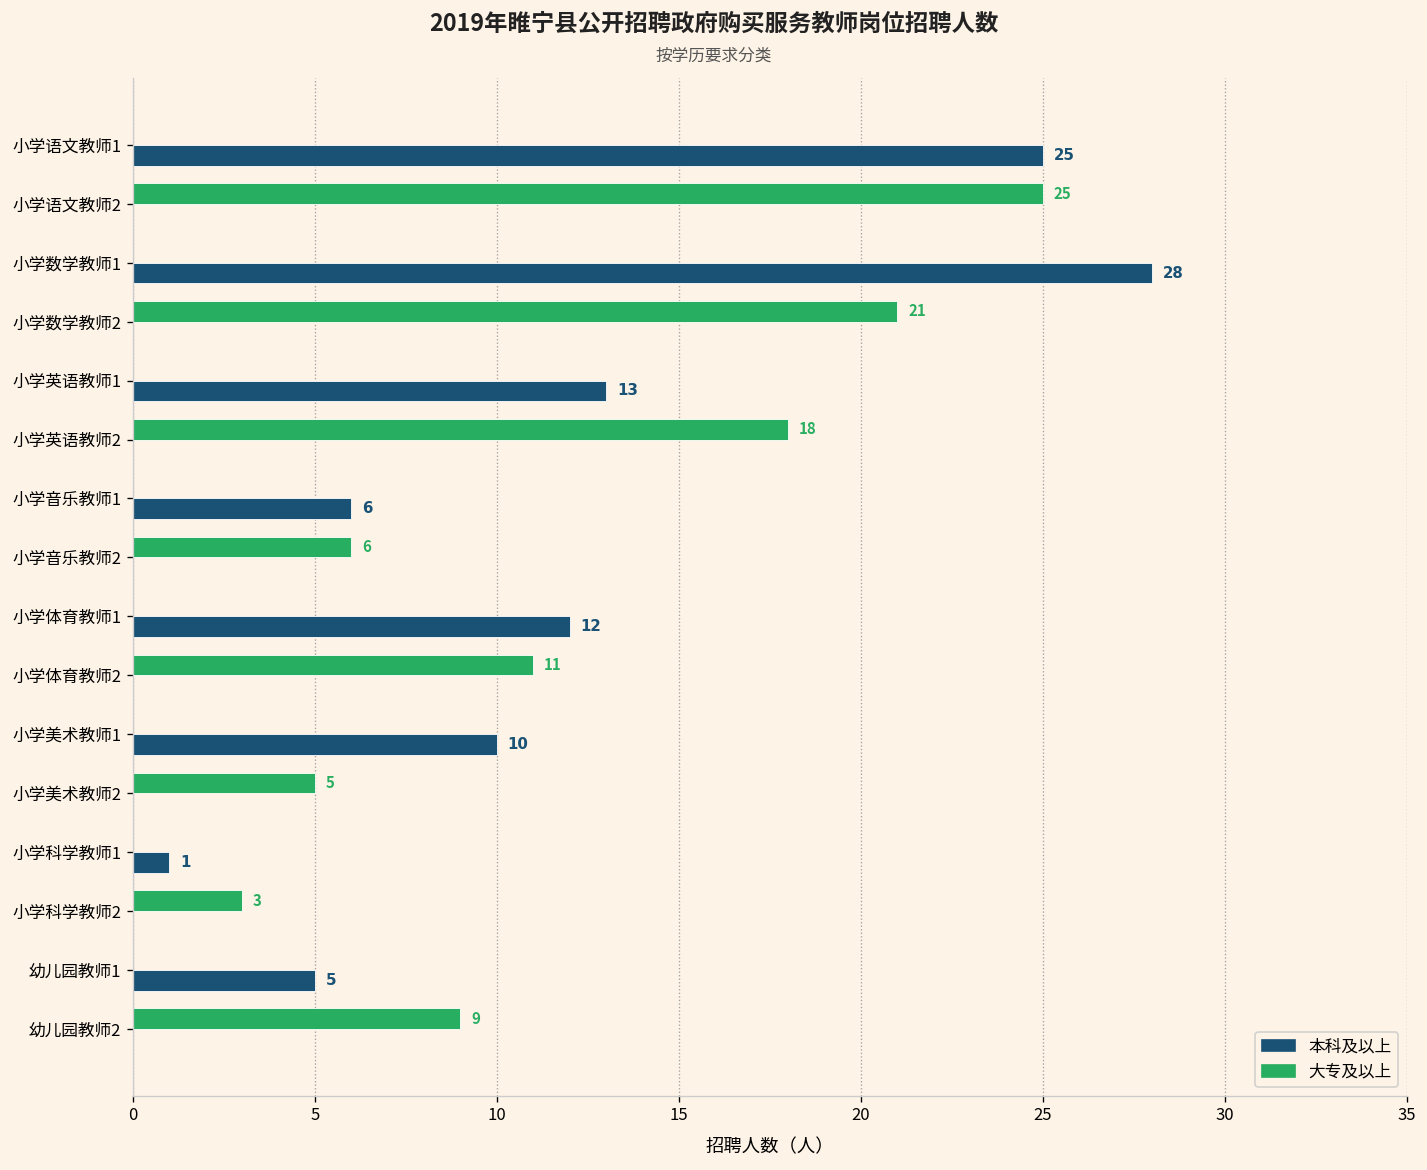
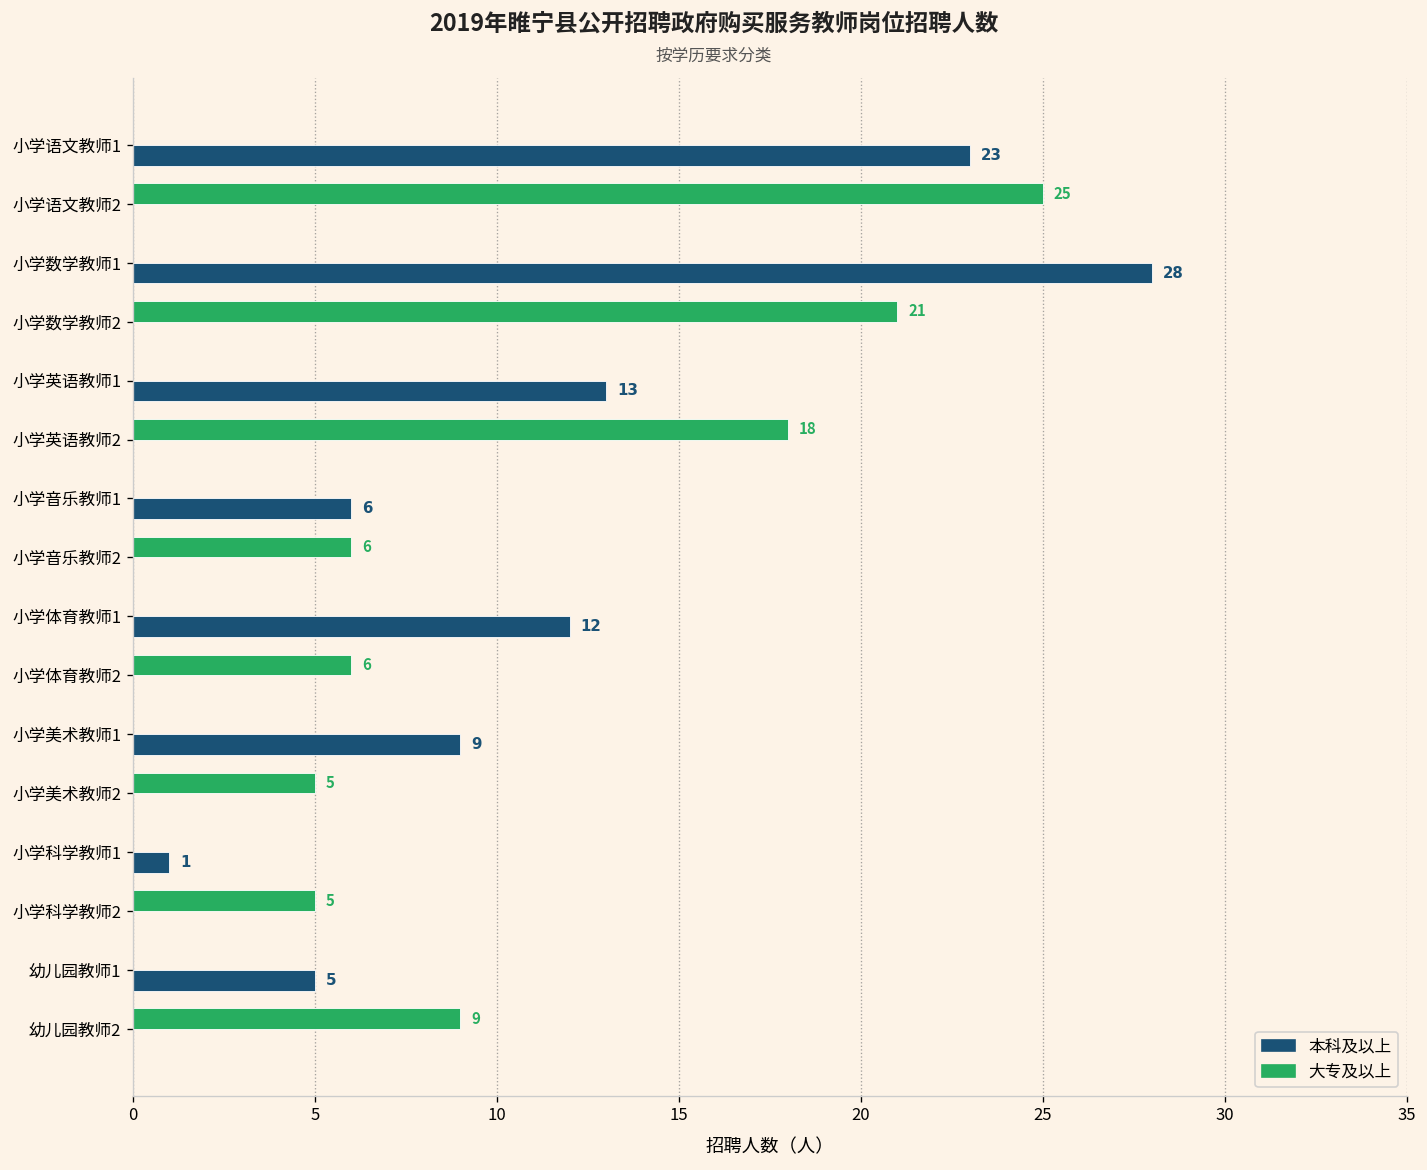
  {
    "本科及以上": {
-     "小学语文教师1": 25,
+     "小学语文教师1": 23,
      "小学数学教师1": 28,
      "小学英语教师1": 13,
      "小学音乐教师1": 6,
      "小学体育教师1": 12,
-     "小学美术教师1": 10,
+     "小学美术教师1": 9,
      "小学科学教师1": 1,
      "幼儿园教师1": 5
    },
    "大专及以上": {
      "小学语文教师2": 25,
      "小学数学教师2": 21,
      "小学英语教师2": 18,
      "小学音乐教师2": 6,
-     "小学体育教师2": 11,
+     "小学体育教师2": 6,
      "小学美术教师2": 5,
-     "小学科学教师2": 3,
+     "小学科学教师2": 5,
      "幼儿园教师2": 9
    }
  }
